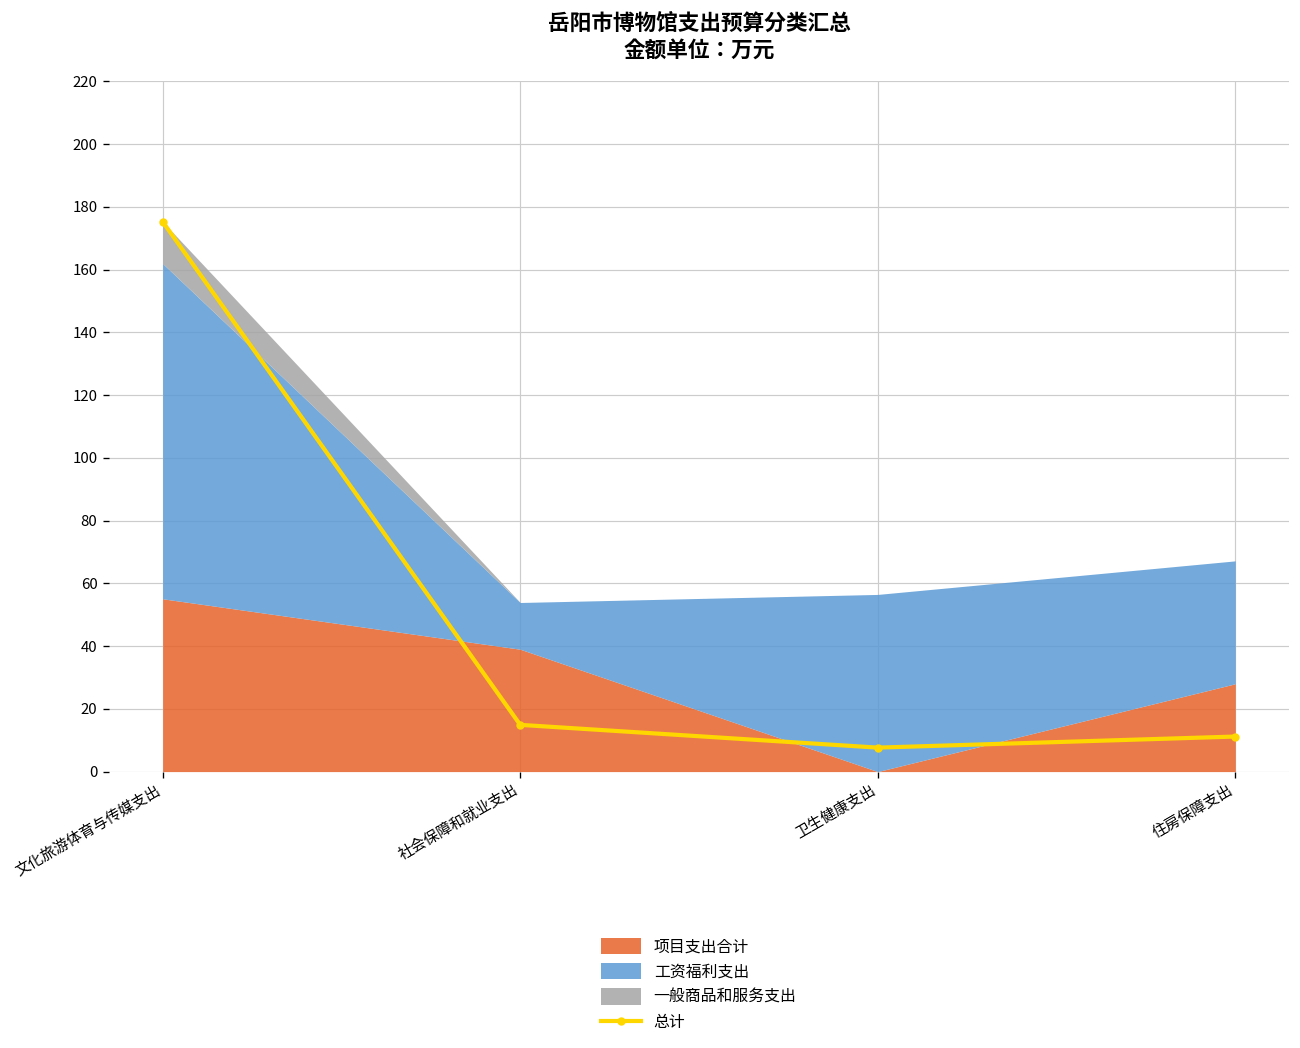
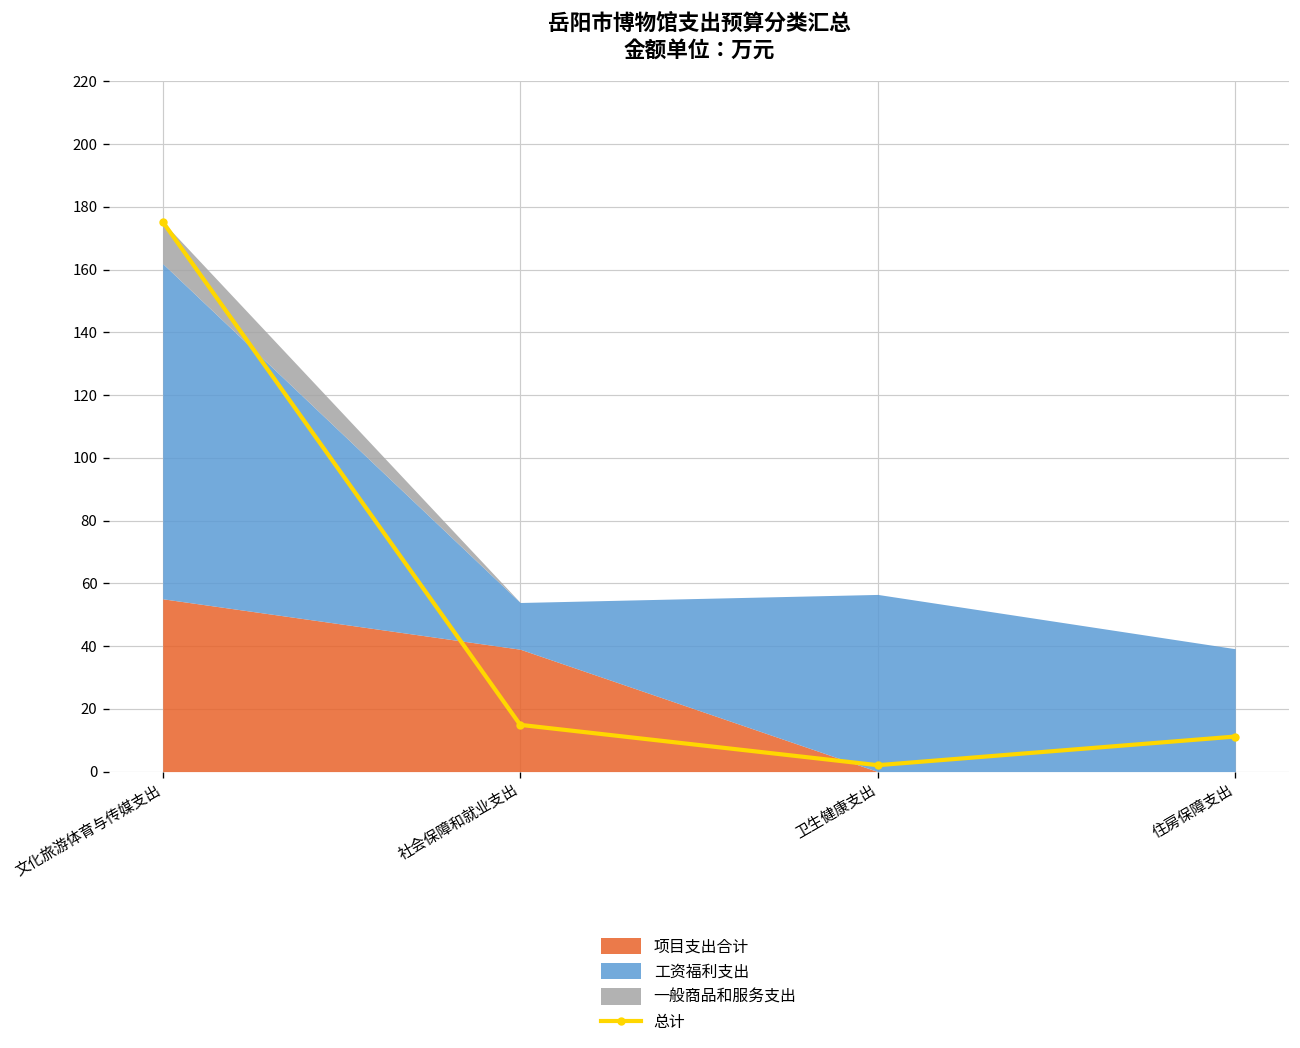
  {
    "项目支出合计": {
      "文化旅游体育与传媒支出": 55,
      "社会保障和就业支出": 39,
      "卫生健康支出": 0,
-     "住房保障支出": 28
+     "住房保障支出": 0
    },
    "总计": {
      "社会保障和就业支出": 15,
-     "卫生健康支出": 8,
+     "卫生健康支出": 2,
      "住房保障支出": 11
    },
    "工资福利支出": {
      "文化旅游体育与传媒支出": 107
    }
  }
